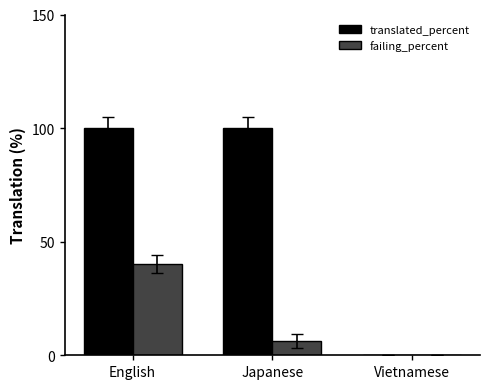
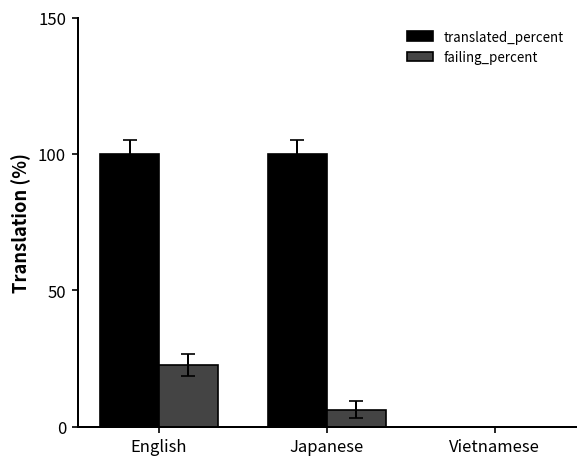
  {
    "failing_percent": {
-     "English": 40,
+     "English": 23,
      "Japanese": 6,
      "Vietnamese": 0
    }
  }
